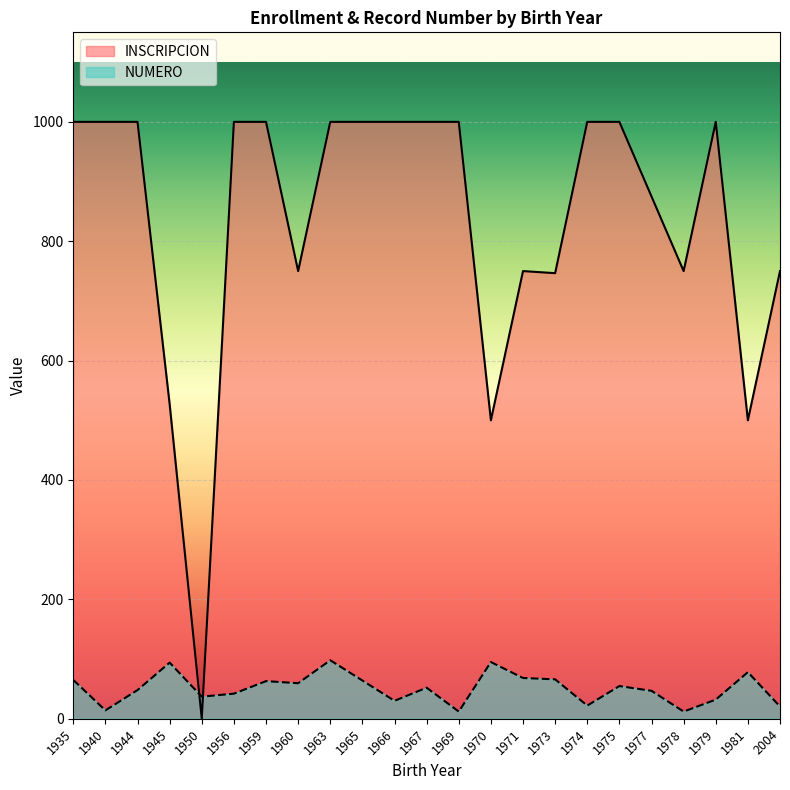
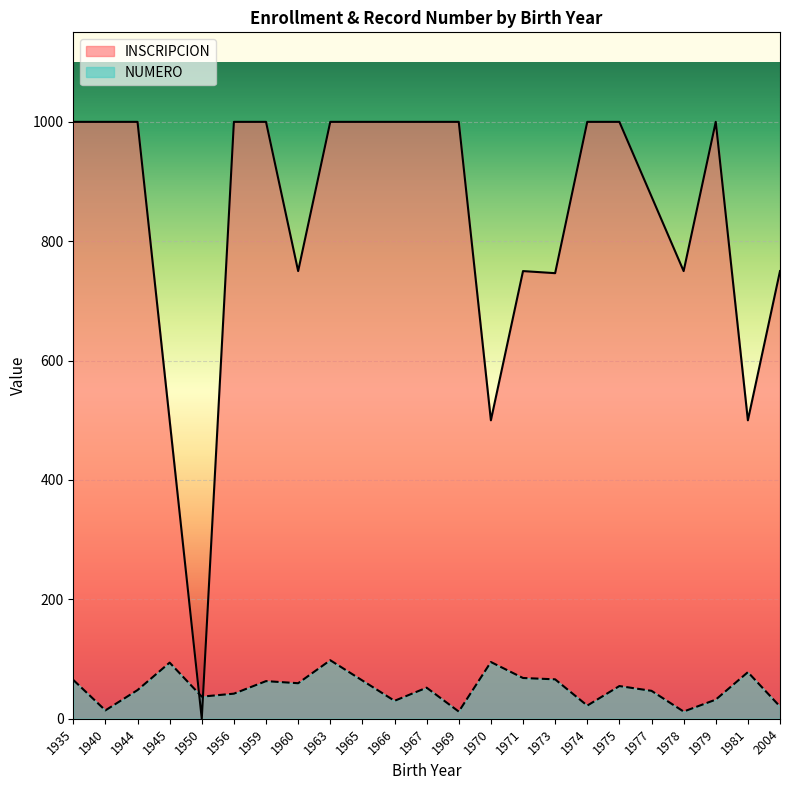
  {
    "INSCRIPCION": {
      "1935": 1000,
      "1940": 1000,
      "1944": 1000,
-     "1945": 530,
+     "1945": 500,
      "1950": 0,
      "1956": 1000,
      "1959": 1000,
      "1960": 750,
      "1963": 1000,
      "1965": 1000,
      "1966": 1000,
      "1967": 1000,
      "1969": 1000,
      "1970": 500,
      "1971": 750,
      "1973": 750,
      "1974": 1000,
      "1975": 1000,
      "1977": 880,
      "1978": 750,
      "1979": 1000,
      "1981": 500,
      "2004": 750
    },
    "NUMERO": {
      "1935": 70,
      "1940": 10,
      "1944": 50,
      "1945": 90,
      "1950": 40,
      "1956": 40,
      "1959": 60,
      "1960": 60,
      "1963": 100,
      "1965": 60,
      "1966": 30,
      "1967": 50,
      "1969": 10,
      "1970": 100,
      "1971": 70,
      "1973": 70,
      "1974": 20,
      "1975": 50,
      "1977": 50,
      "1978": 10,
      "1979": 30,
      "1981": 80,
      "2004": 20
    }
  }
